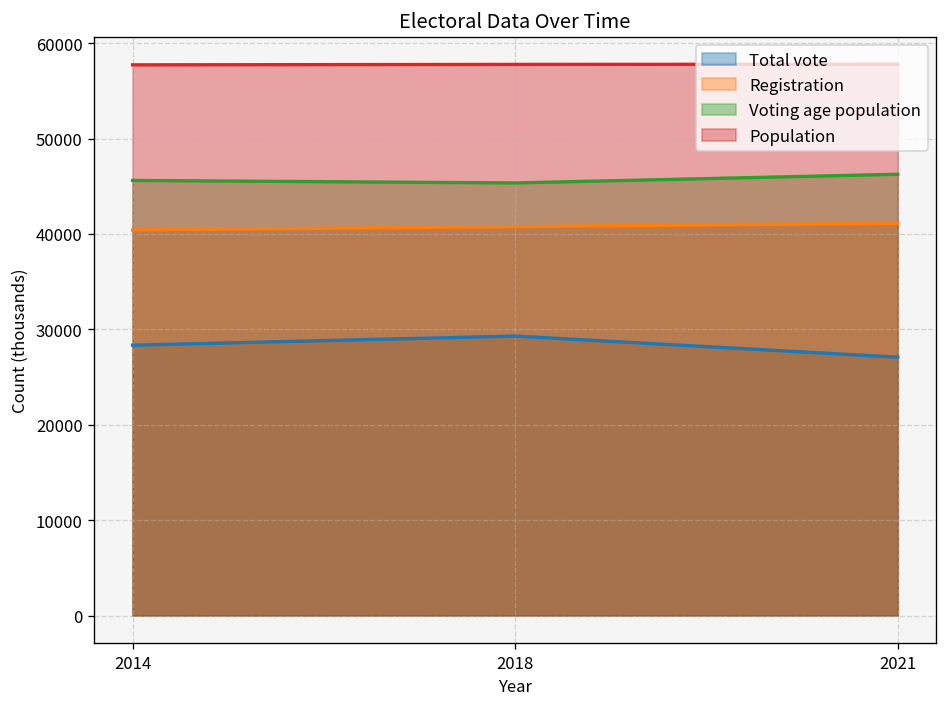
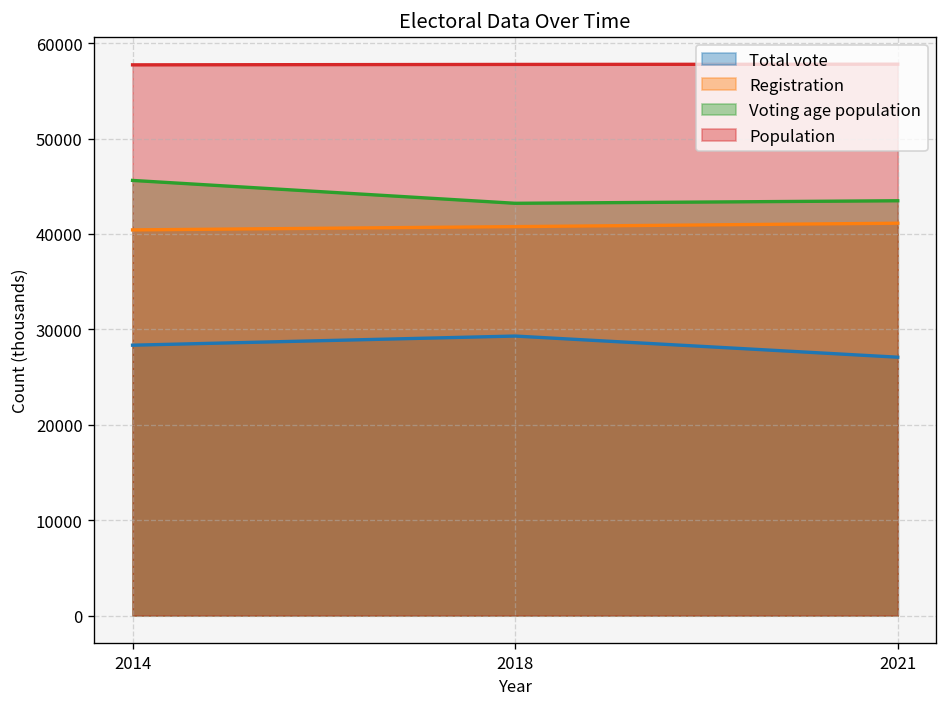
  {
    "Total vote": {
      "2014": 28000,
      "2018": 29000,
      "2021": 27000
    },
    "Voting age population": {
      "2014": 46000,
-     "2018": 45000,
-     "2021": 46000
+     "2018": 43000,
+     "2021": 43000
    }
  }
